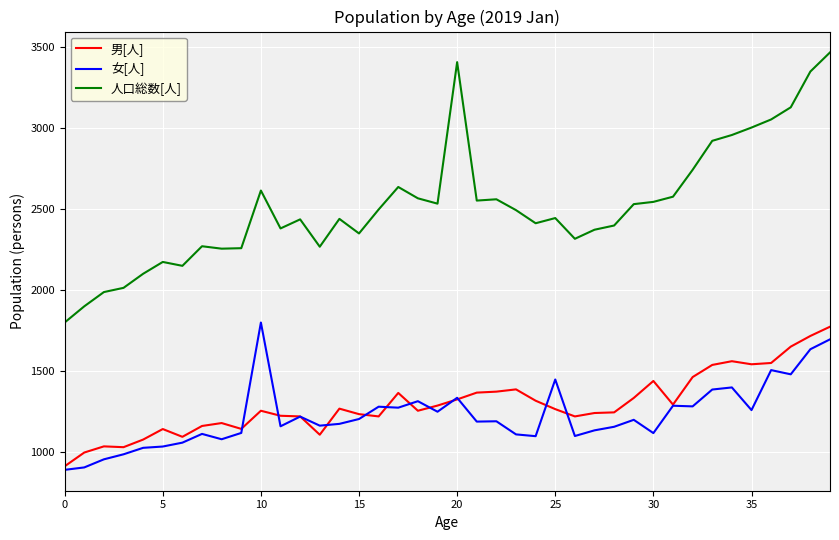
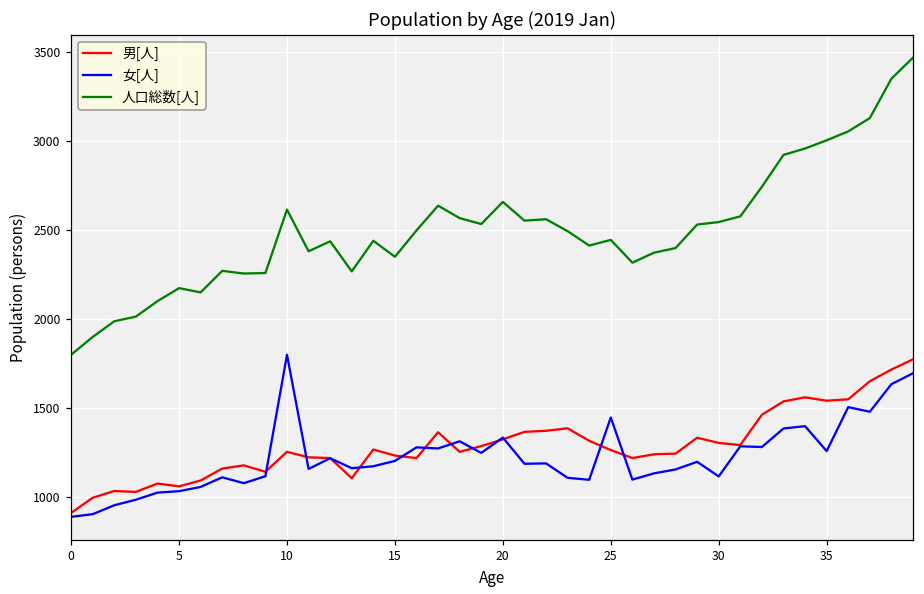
  {
    "男[人]": {
      "0": 910,
-     "5": 1140,
+     "5": 1060,
      "10": 1250,
      "15": 1230,
      "25": 1260,
-     "30": 1440,
+     "30": 1300,
      "35": 1540
    },
    "女[人]": {
      "0": 890,
      "5": 1030,
      "10": 1800,
      "15": 1200,
      "25": 1450,
      "30": 1120,
      "35": 1260
    },
    "人口総数[人]": {
      "0": 1800,
      "5": 2170,
      "10": 2610,
      "15": 2350,
-     "20": 3410,
+     "20": 2660,
      "25": 2440,
      "30": 2540,
      "35": 3000
    }
  }
